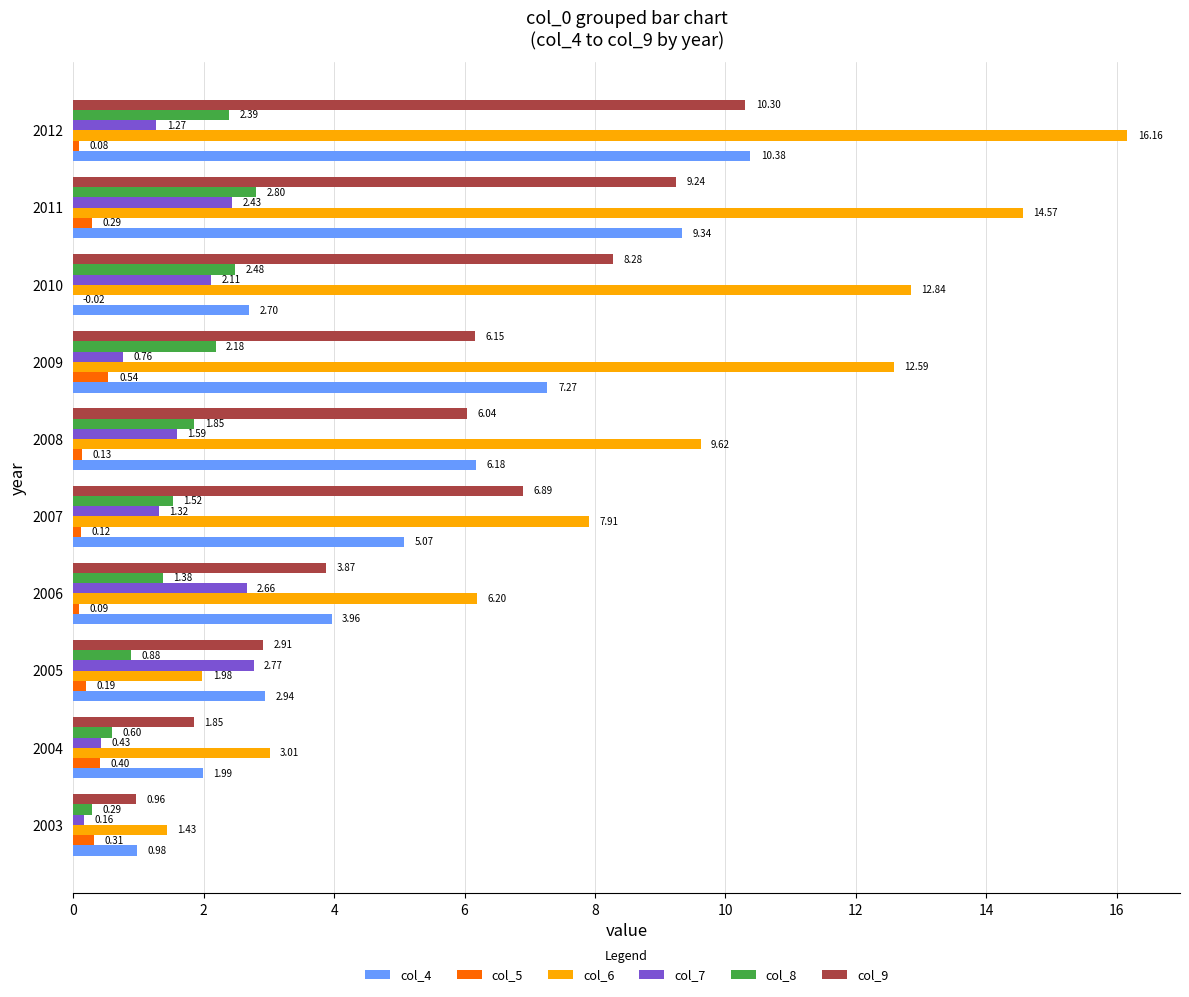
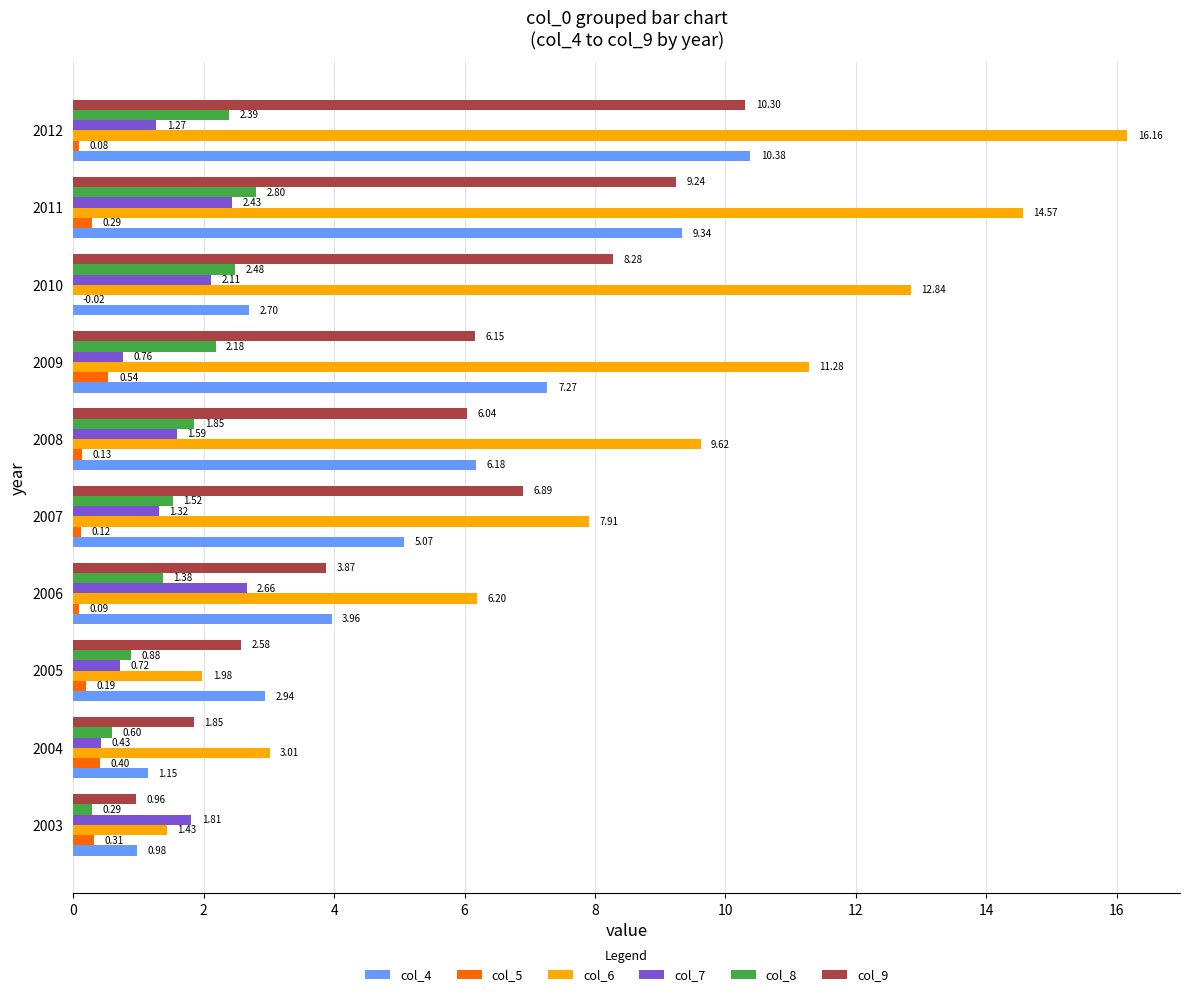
  {
    "col_4": {
      "2012": 10.38,
      "2011": 9.34,
      "2010": 2.70,
      "2009": 7.27,
      "2008": 6.18,
      "2007": 5.07,
      "2006": 3.96,
      "2005": 2.94,
-     "2004": 1.99,
+     "2004": 1.15,
      "2003": 0.98
    },
    "col_5": {
      "2012": 0.08,
      "2011": 0.29,
      "2010": -0.02,
      "2009": 0.54,
      "2008": 0.13,
      "2007": 0.12,
      "2006": 0.09,
      "2005": 0.19,
      "2004": 0.40,
      "2003": 0.31
    },
    "col_6": {
      "2012": 16.16,
      "2011": 14.57,
      "2010": 12.84,
-     "2009": 12.59,
+     "2009": 11.28,
      "2008": 9.62,
      "2007": 7.91,
      "2006": 6.20,
      "2005": 1.98,
      "2004": 3.01,
      "2003": 1.43
    },
    "col_7": {
      "2012": 1.27,
      "2011": 2.43,
      "2010": 2.11,
      "2009": 0.76,
      "2008": 1.59,
      "2007": 1.32,
      "2006": 2.66,
-     "2005": 2.77,
+     "2005": 0.72,
      "2004": 0.43,
-     "2003": 0.16
+     "2003": 1.81
    },
    "col_8": {
      "2012": 2.39,
      "2011": 2.80,
      "2010": 2.48,
      "2009": 2.18,
      "2008": 1.85,
      "2007": 1.52,
      "2006": 1.38,
      "2005": 0.88,
      "2004": 0.60,
      "2003": 0.29
    },
    "col_9": {
      "2012": 10.30,
      "2011": 9.24,
      "2010": 8.28,
      "2009": 6.15,
      "2008": 6.04,
      "2007": 6.89,
      "2006": 3.87,
-     "2005": 2.91,
+     "2005": 2.58,
      "2004": 1.85,
      "2003": 0.96
    }
  }
